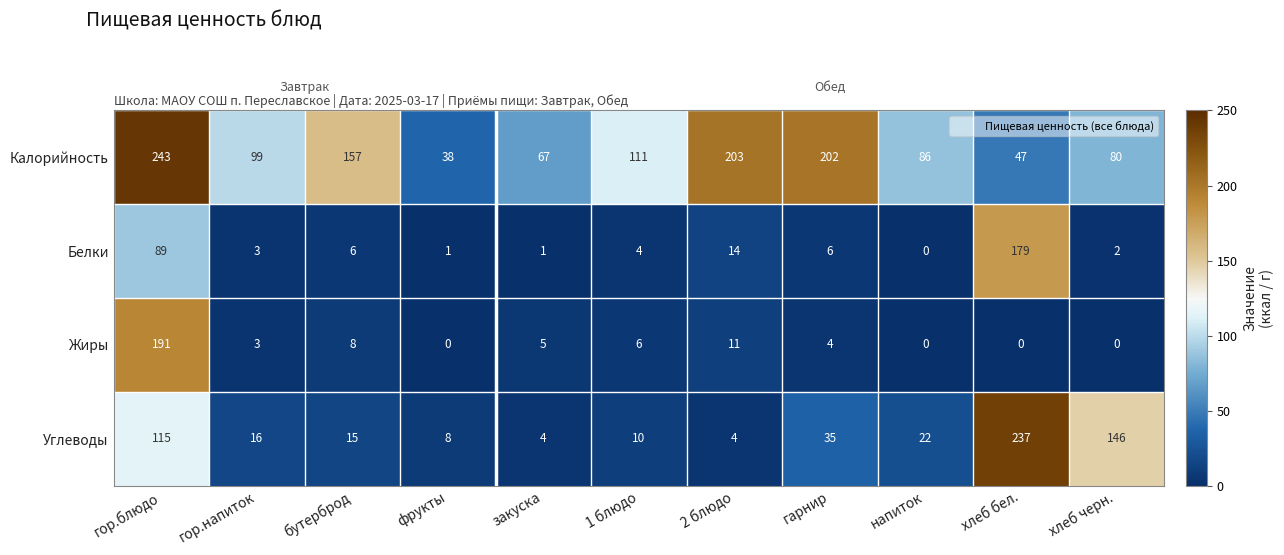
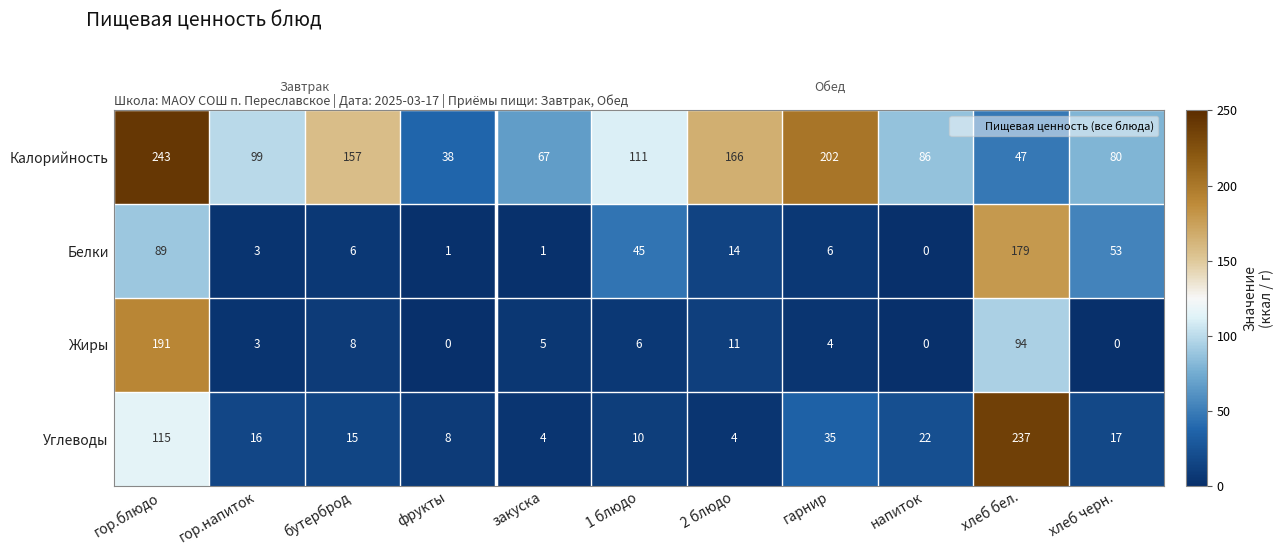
  {
    "Калорийность": {
      "гор.блюдо": 243,
      "гор.напиток": 99,
      "бутерброд": 157,
      "фрукты": 38,
      "закуска": 67,
      "1 блюдо": 111,
-     "2 блюдо": 203,
+     "2 блюдо": 166,
      "гарнир": 202,
      "напиток": 86,
      "хлеб бел.": 47,
      "хлеб черн.": 80
    },
    "Белки": {
      "гор.блюдо": 89,
      "гор.напиток": 3,
      "бутерброд": 6,
      "фрукты": 1,
      "закуска": 1,
-     "1 блюдо": 4,
+     "1 блюдо": 45,
      "2 блюдо": 14,
      "гарнир": 6,
      "напиток": 0,
      "хлеб бел.": 179,
-     "хлеб черн.": 2
+     "хлеб черн.": 53
    },
    "Жиры": {
      "гор.блюдо": 191,
      "гор.напиток": 3,
      "бутерброд": 8,
      "фрукты": 0,
      "закуска": 5,
      "1 блюдо": 6,
      "2 блюдо": 11,
      "гарнир": 4,
      "напиток": 0,
-     "хлеб бел.": 0,
+     "хлеб бел.": 94,
      "хлеб черн.": 0
    },
    "Углеводы": {
      "гор.блюдо": 115,
      "гор.напиток": 16,
      "бутерброд": 15,
      "фрукты": 8,
      "закуска": 4,
      "1 блюдо": 10,
      "2 блюдо": 4,
      "гарнир": 35,
      "напиток": 22,
      "хлеб бел.": 237,
-     "хлеб черн.": 146
+     "хлеб черн.": 17
    }
  }
